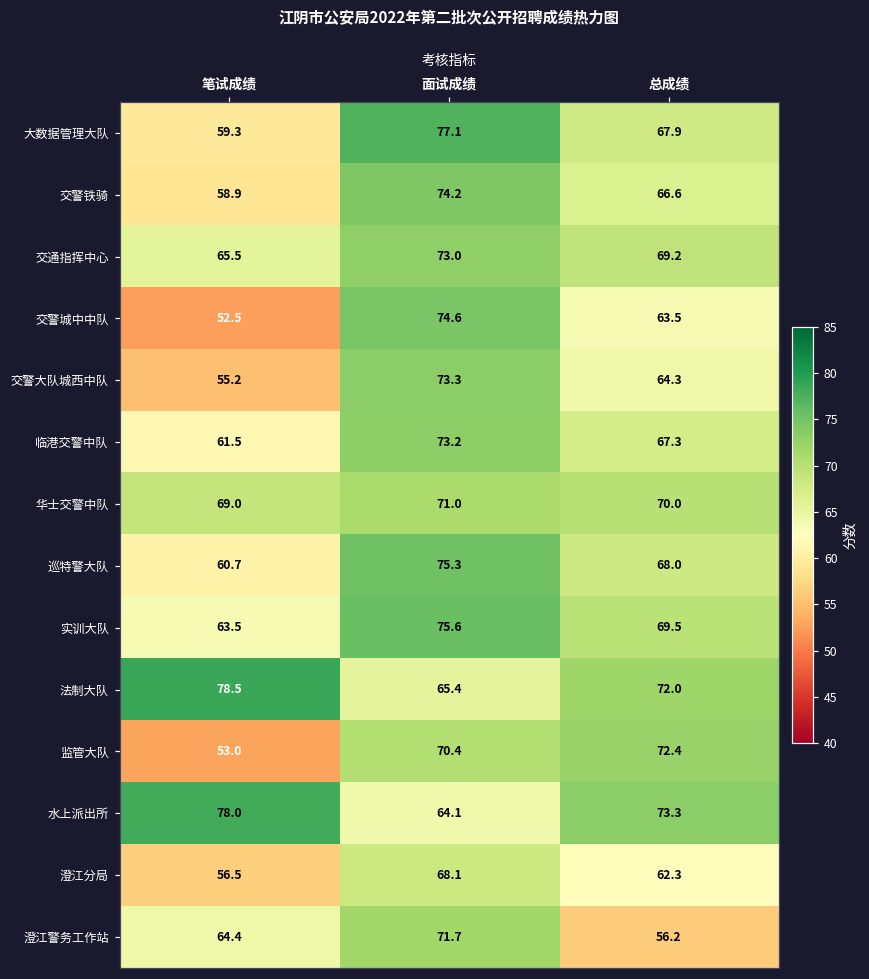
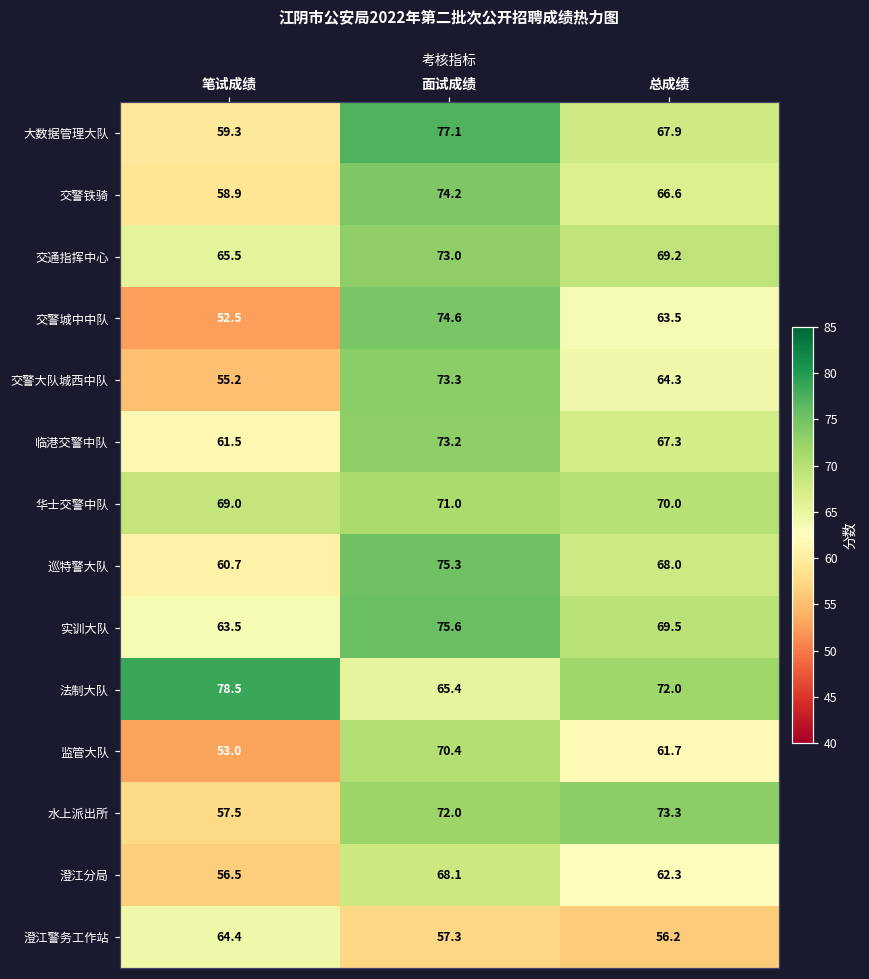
  {
    "大数据管理大队": {
      "笔试成绩": 59.3,
      "面试成绩": 77.1,
      "总成绩": 67.9
    },
    "交警铁骑": {
      "笔试成绩": 58.9,
      "面试成绩": 74.2,
      "总成绩": 66.6
    },
    "交通指挥中心": {
      "笔试成绩": 65.5,
      "面试成绩": 73.0,
      "总成绩": 69.2
    },
    "交警城中中队": {
      "笔试成绩": 52.5,
      "面试成绩": 74.6,
      "总成绩": 63.5
    },
    "交警大队城西中队": {
      "笔试成绩": 55.2,
      "面试成绩": 73.3,
      "总成绩": 64.3
    },
    "临港交警中队": {
      "笔试成绩": 61.5,
      "面试成绩": 73.2,
      "总成绩": 67.3
    },
    "华士交警中队": {
      "笔试成绩": 69.0,
      "面试成绩": 71.0,
      "总成绩": 70.0
    },
    "巡特警大队": {
      "笔试成绩": 60.7,
      "面试成绩": 75.3,
      "总成绩": 68.0
    },
    "实训大队": {
      "笔试成绩": 63.5,
      "面试成绩": 75.6,
      "总成绩": 69.5
    },
    "法制大队": {
      "笔试成绩": 78.5,
      "面试成绩": 65.4,
      "总成绩": 72.0
    },
    "监管大队": {
      "笔试成绩": 53.0,
      "面试成绩": 70.4,
-     "总成绩": 72.4
+     "总成绩": 61.7
    },
    "水上派出所": {
-     "笔试成绩": 78.0,
-     "面试成绩": 64.1,
+     "笔试成绩": 57.5,
+     "面试成绩": 72.0,
      "总成绩": 73.3
    },
    "澄江分局": {
      "笔试成绩": 56.5,
      "面试成绩": 68.1,
      "总成绩": 62.3
    },
    "澄江警务工作站": {
      "笔试成绩": 64.4,
-     "面试成绩": 71.7,
+     "面试成绩": 57.3,
      "总成绩": 56.2
    }
  }
